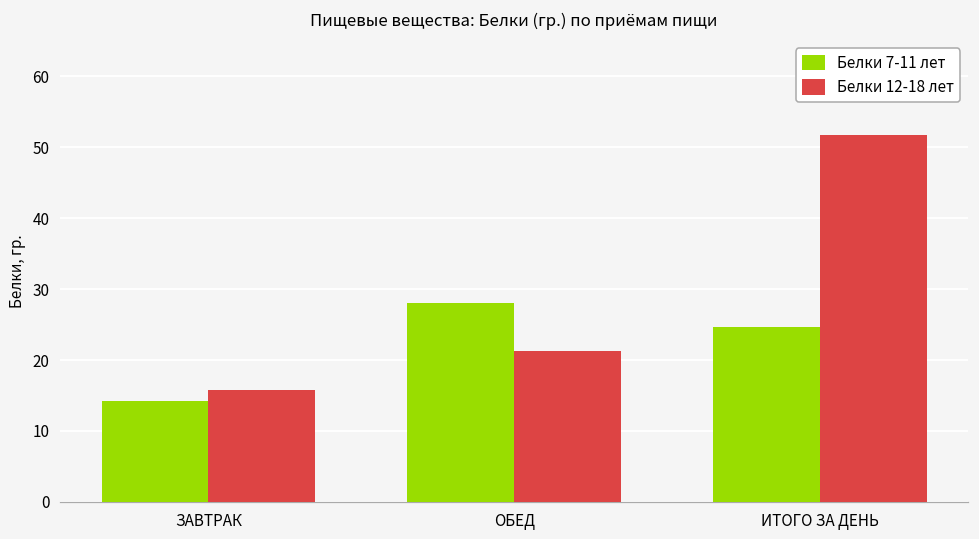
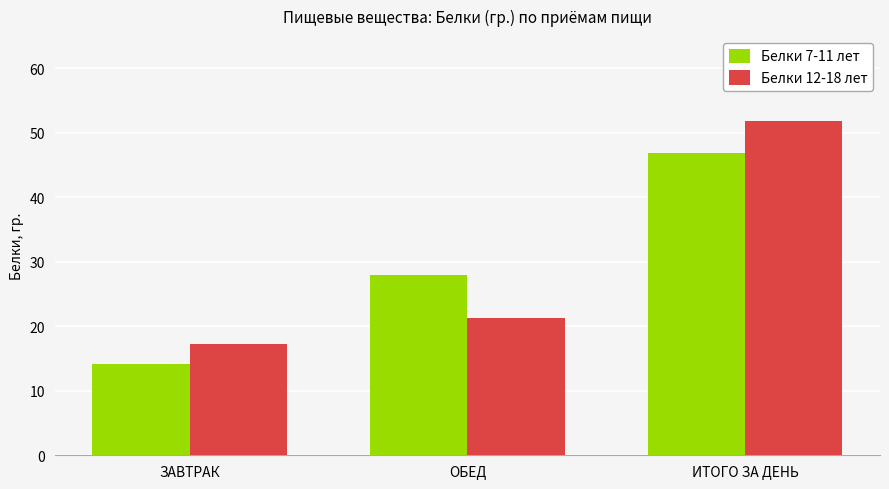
  {
    "Белки 7-11 лет": {
      "ЗАВТРАК": 14,
      "ОБЕД": 28,
-     "ИТОГО ЗА ДЕНЬ": 25
+     "ИТОГО ЗА ДЕНЬ": 47
    },
    "Белки 12-18 лет": {
-     "ЗАВТРАК": 16,
+     "ЗАВТРАК": 17,
      "ОБЕД": 21,
      "ИТОГО ЗА ДЕНЬ": 52
    }
  }
